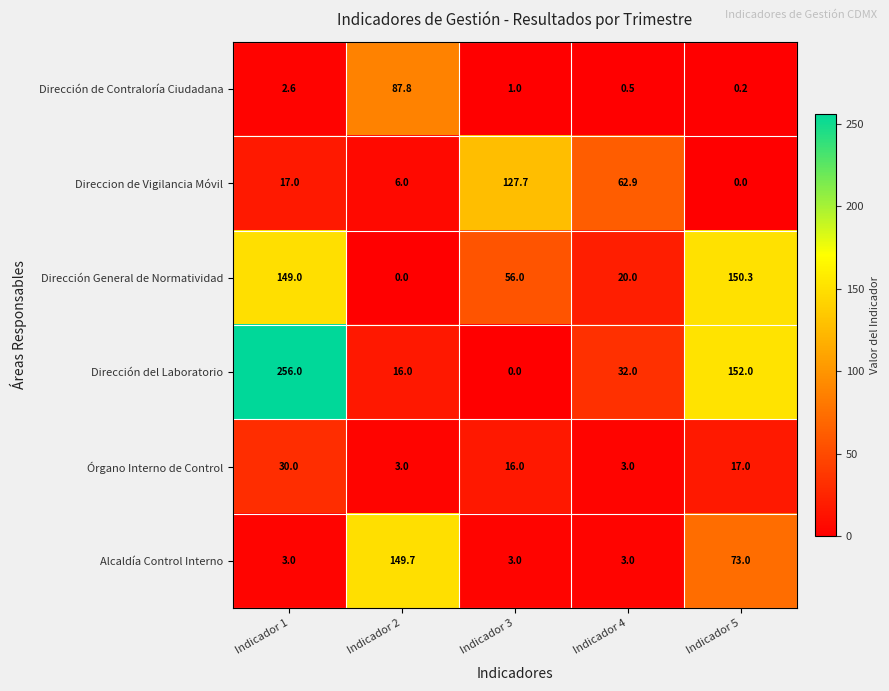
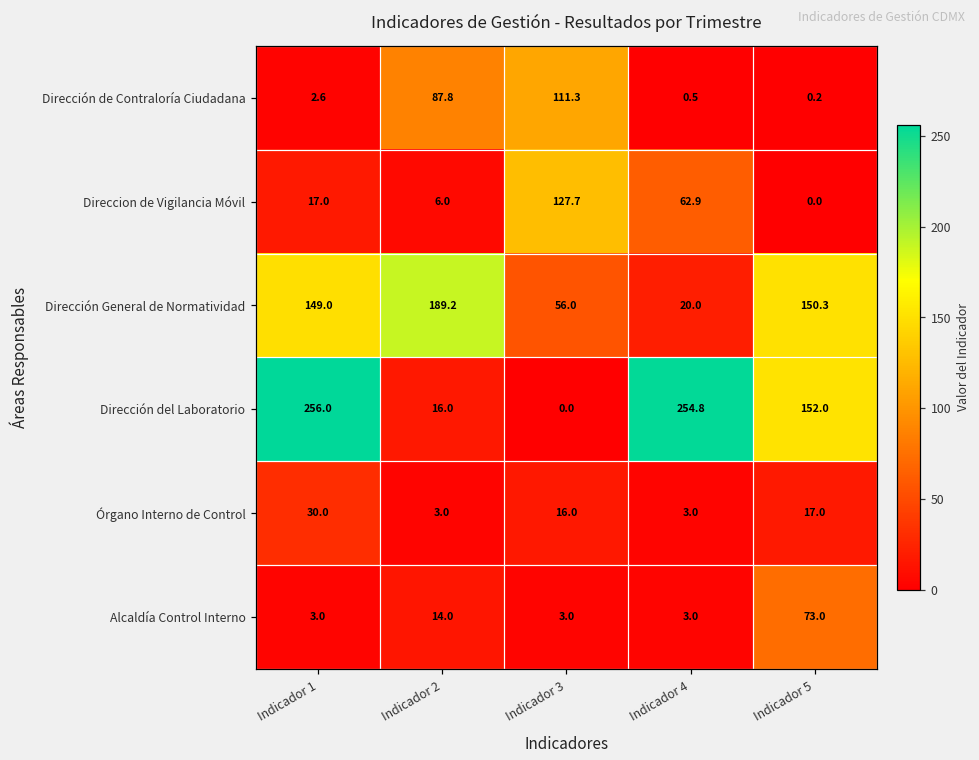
  {
    "Dirección de Contraloría Ciudadana": {
      "Indicador 1": 2.6,
      "Indicador 2": 87.8,
-     "Indicador 3": 1.0,
+     "Indicador 3": 111.3,
      "Indicador 4": 0.5,
      "Indicador 5": 0.2
    },
    "Direccion de Vigilancia Móvil": {
      "Indicador 1": 17.0,
      "Indicador 2": 6.0,
      "Indicador 3": 127.7,
      "Indicador 4": 62.9,
      "Indicador 5": 0.0
    },
    "Dirección General de Normatividad": {
      "Indicador 1": 149.0,
-     "Indicador 2": 0.0,
+     "Indicador 2": 189.2,
      "Indicador 3": 56.0,
      "Indicador 4": 20.0,
      "Indicador 5": 150.3
    },
    "Dirección del Laboratorio": {
      "Indicador 1": 256.0,
      "Indicador 2": 16.0,
      "Indicador 3": 0.0,
-     "Indicador 4": 32.0,
+     "Indicador 4": 254.8,
      "Indicador 5": 152.0
    },
    "Órgano Interno de Control": {
      "Indicador 1": 30.0,
      "Indicador 2": 3.0,
      "Indicador 3": 16.0,
      "Indicador 4": 3.0,
      "Indicador 5": 17.0
    },
    "Alcaldía Control Interno": {
      "Indicador 1": 3.0,
-     "Indicador 2": 149.7,
+     "Indicador 2": 14.0,
      "Indicador 3": 3.0,
      "Indicador 4": 3.0,
      "Indicador 5": 73.0
    }
  }
